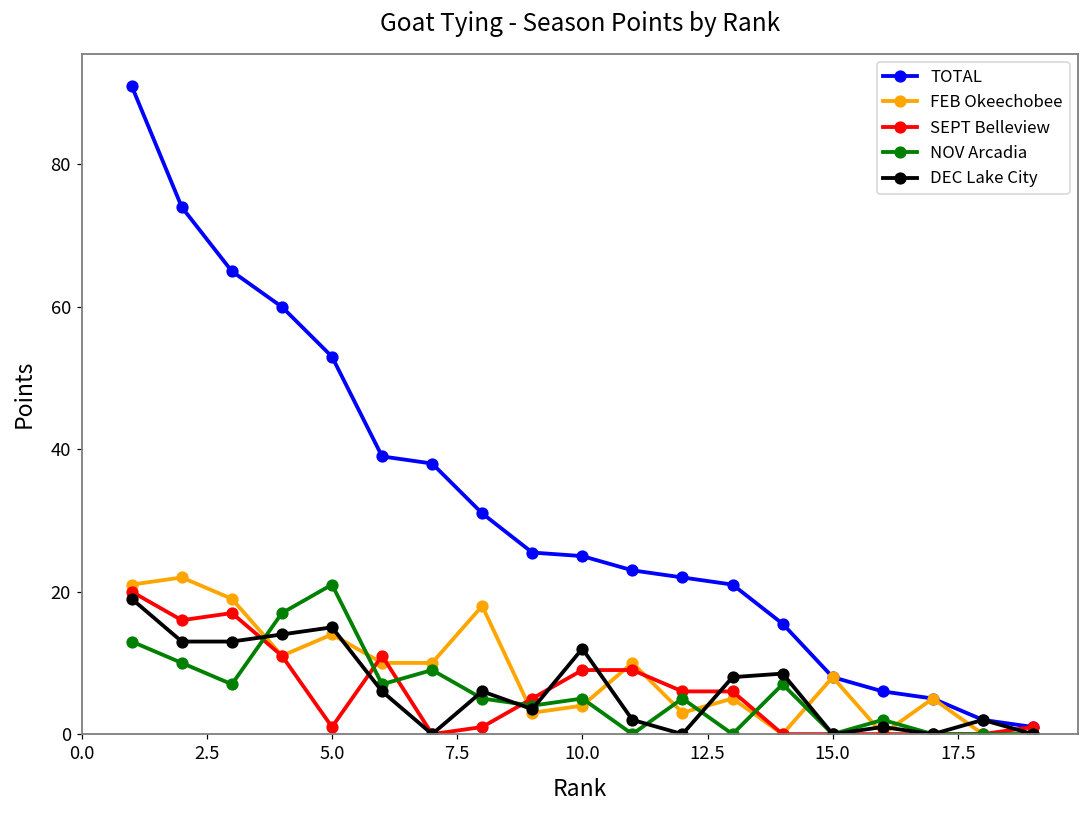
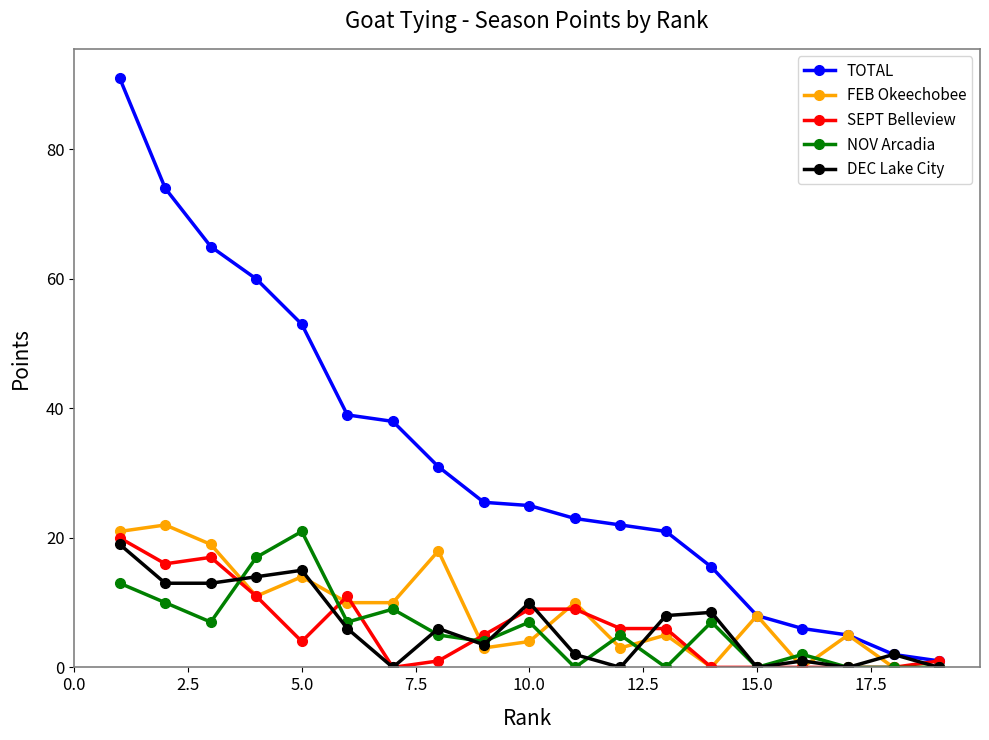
  {
    "TOTAL": {
      "5.0": 53,
      "10.0": 25
    },
    "FEB Okeechobee": {
      "5.0": 14,
      "10.0": 4
    },
    "SEPT Belleview": {
-     "5.0": 1,
+     "5.0": 4,
      "10.0": 9
    },
    "NOV Arcadia": {
      "5.0": 21,
-     "10.0": 5
+     "10.0": 7
    },
    "DEC Lake City": {
      "5.0": 15,
-     "10.0": 12
+     "10.0": 10
    }
  }
